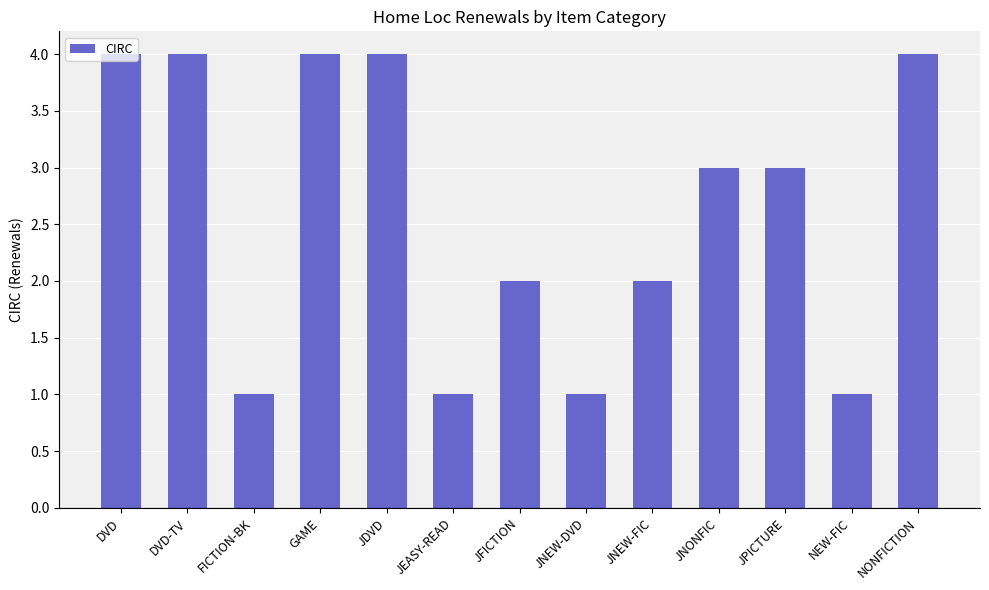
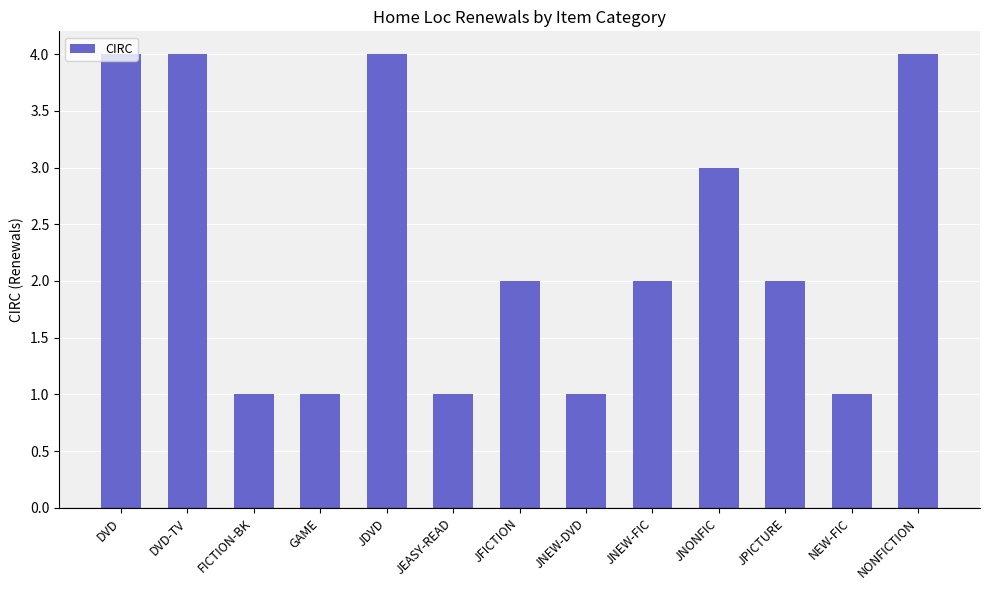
  {
    "DVD-TV": 4,
    "FICTION-BK": 1,
-   "GAME": 4,
+   "GAME": 1,
    "JDVD": 4,
    "JEASY-READ": 1,
    "JFICTION": 2,
    "JNEW-DVD": 1,
    "JNEW-FIC": 2,
    "JNONFIC": 3,
-   "JPICTURE": 3,
+   "JPICTURE": 2,
    "NEW-FIC": 1,
    "NONFICTION": 4
  }
